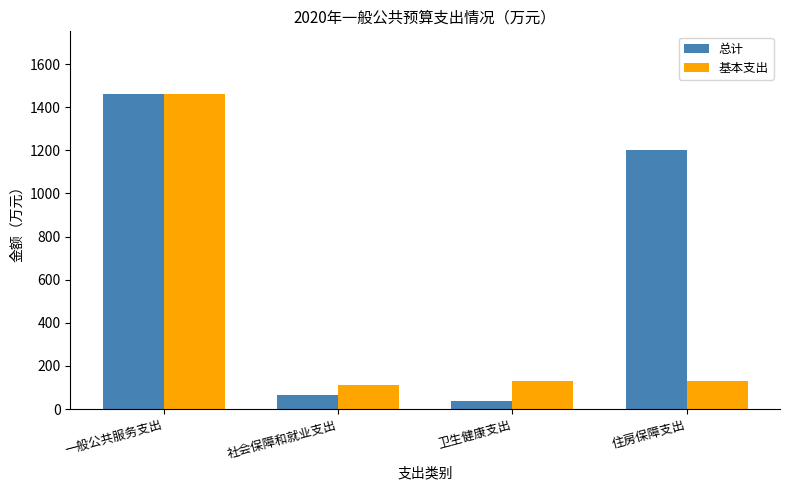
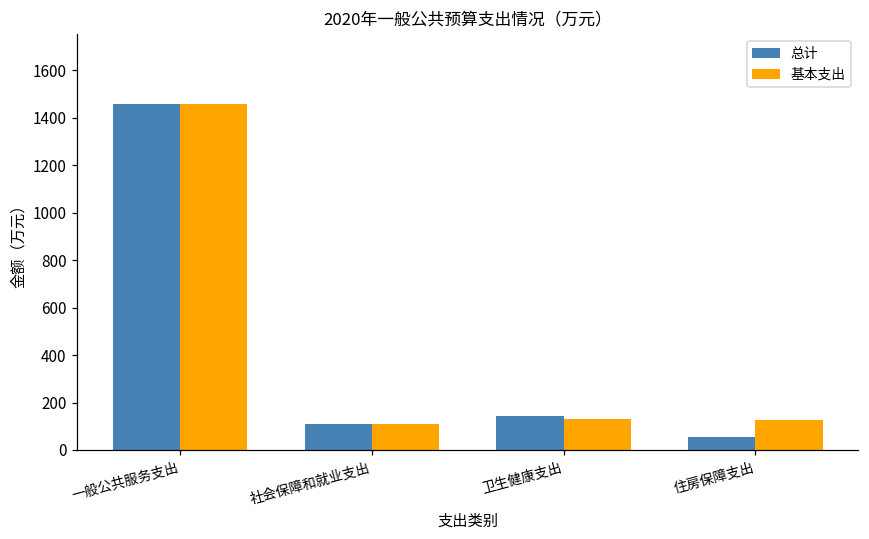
  {
    "总计": {
      "一般公共服务支出": 1460,
-     "社会保障和就业支出": 60,
-     "卫生健康支出": 40,
-     "住房保障支出": 1200
+     "社会保障和就业支出": 110,
+     "卫生健康支出": 140,
+     "住房保障支出": 60
    },
    "基本支出": {
      "一般公共服务支出": 1460,
      "社会保障和就业支出": 110,
      "卫生健康支出": 130,
      "住房保障支出": 130
    }
  }
